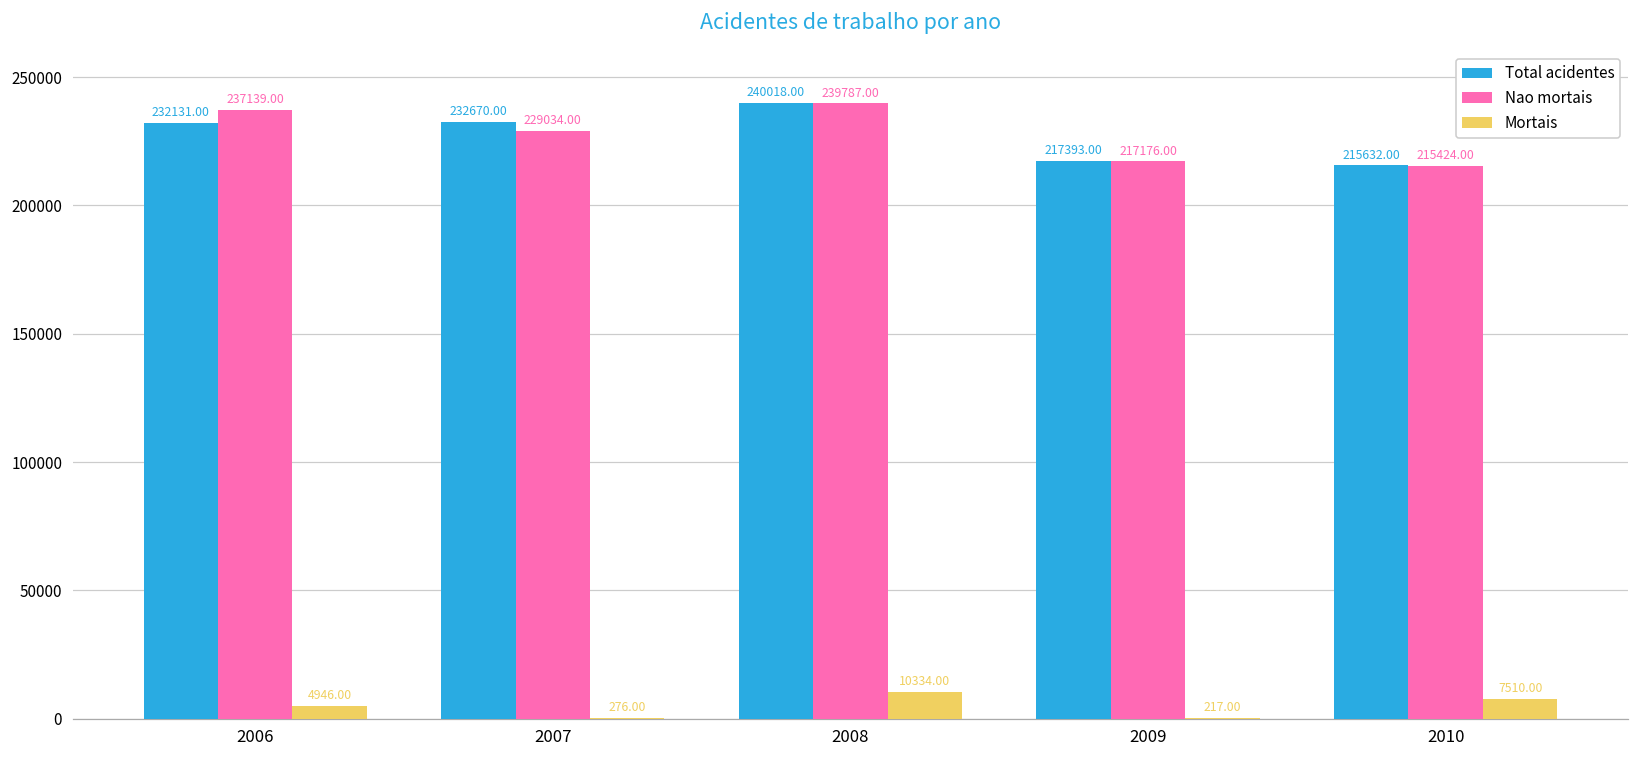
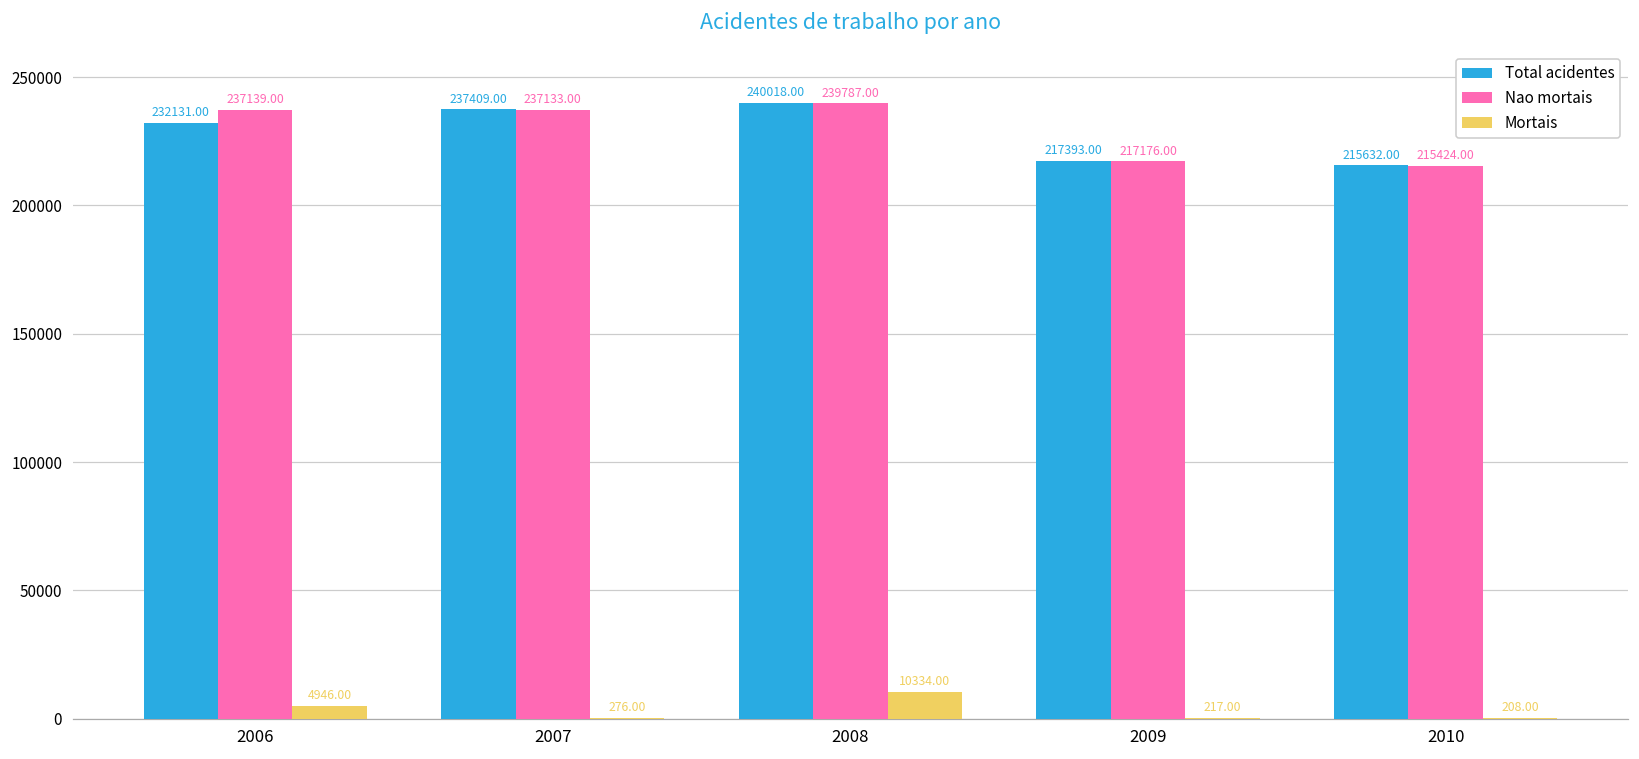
  {
    "Total acidentes": {
      "2006": 232131.00,
-     "2007": 232670.00,
+     "2007": 237409.00,
      "2008": 240018.00,
      "2009": 217393.00,
      "2010": 215632.00
    },
    "Nao mortais": {
      "2006": 237139.00,
-     "2007": 229034.00,
+     "2007": 237133.00,
      "2008": 239787.00,
      "2009": 217176.00,
      "2010": 215424.00
    },
    "Mortais": {
      "2006": 4946.00,
      "2007": 276.00,
      "2008": 10334.00,
      "2009": 217.00,
-     "2010": 7510.00
+     "2010": 208.00
    }
  }
